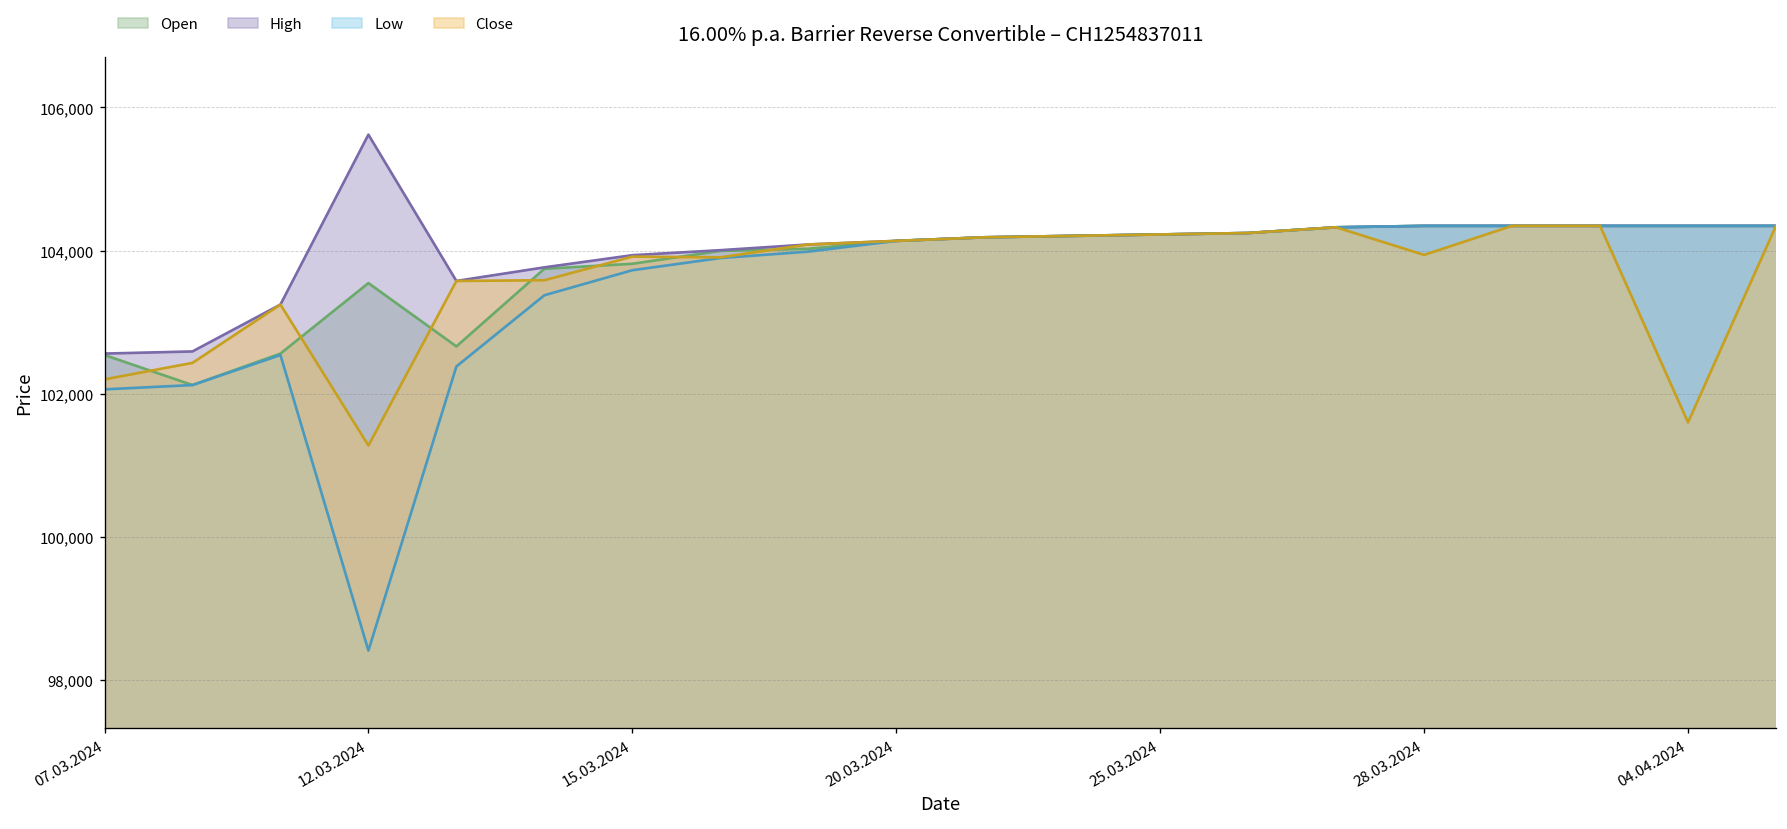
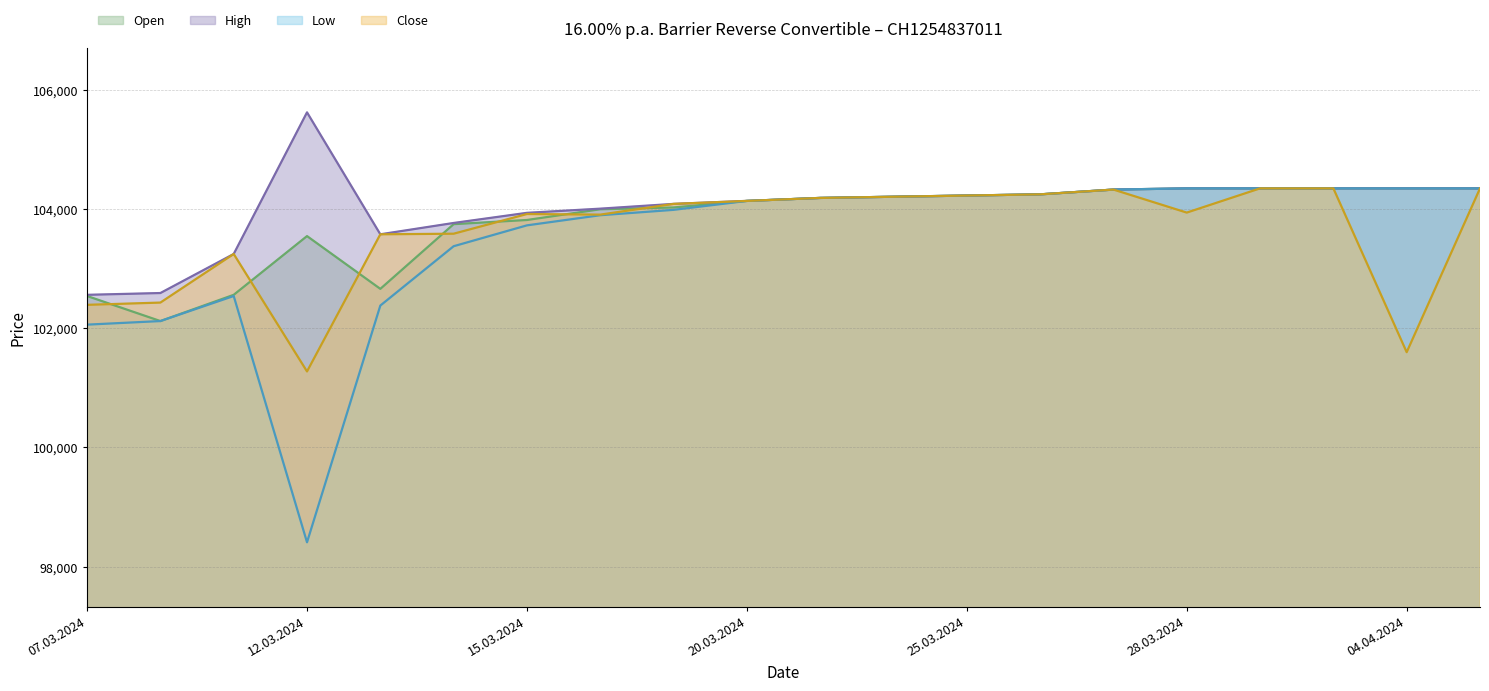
  {
    "Close": {
-     "07.03.2024": "102,200",
+     "07.03.2024": "102,400",
      "12.03.2024": "101,300",
      "28.03.2024": "103,900",
      "04.04.2024": "101,600"
    }
  }
